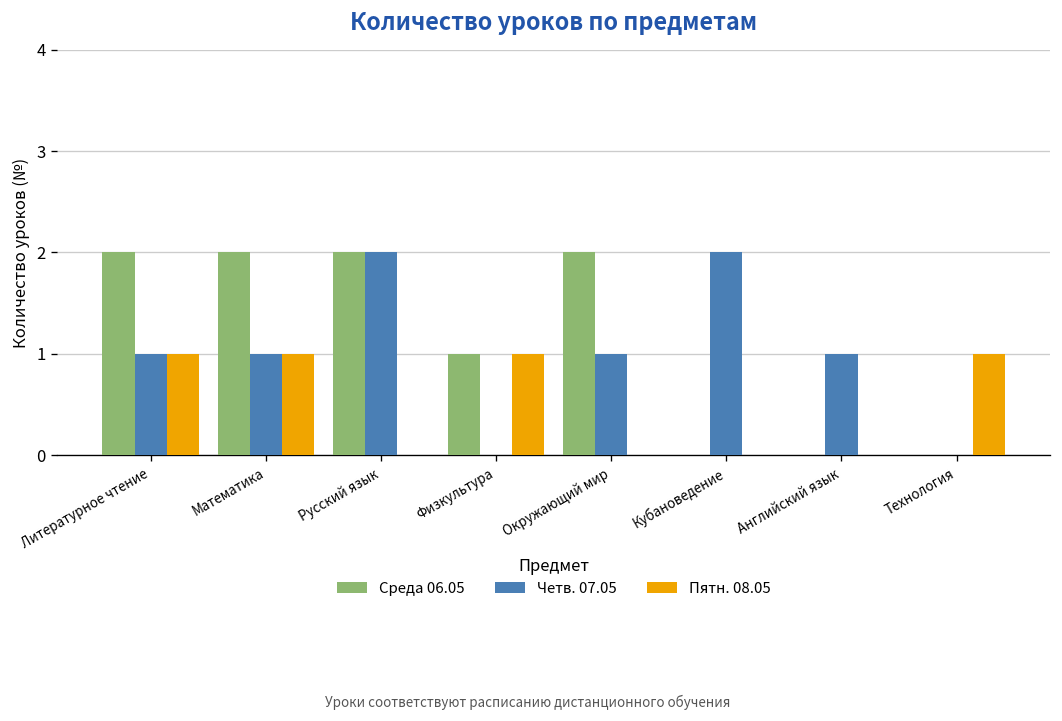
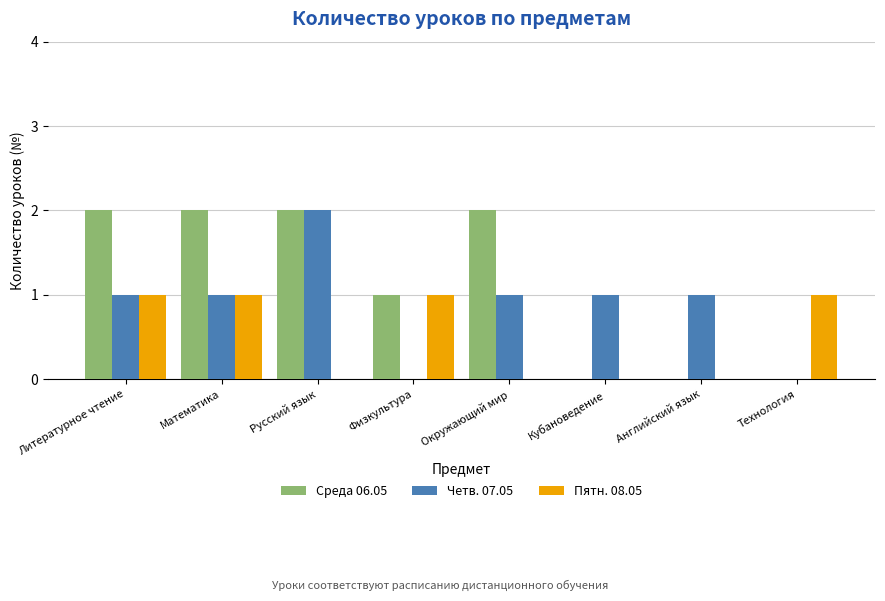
  {
    "Среда 06.05": {
      "Литературное чтение": 2,
      "Математика": 2,
      "Русский язык": 2,
      "Физкультура": 1,
      "Окружающий мир": 2,
      "Кубановедение": 0,
      "Английский язык": 0,
      "Технология": 0
    },
    "Четв. 07.05": {
      "Литературное чтение": 1,
      "Математика": 1,
      "Русский язык": 2,
      "Физкультура": 0,
      "Окружающий мир": 1,
-     "Кубановедение": 2,
+     "Кубановедение": 1,
      "Английский язык": 1,
      "Технология": 0
    },
    "Пятн. 08.05": {
      "Литературное чтение": 1,
      "Математика": 1,
      "Русский язык": 0,
      "Физкультура": 1,
      "Окружающий мир": 0,
      "Кубановедение": 0,
      "Английский язык": 0,
      "Технология": 1
    }
  }
